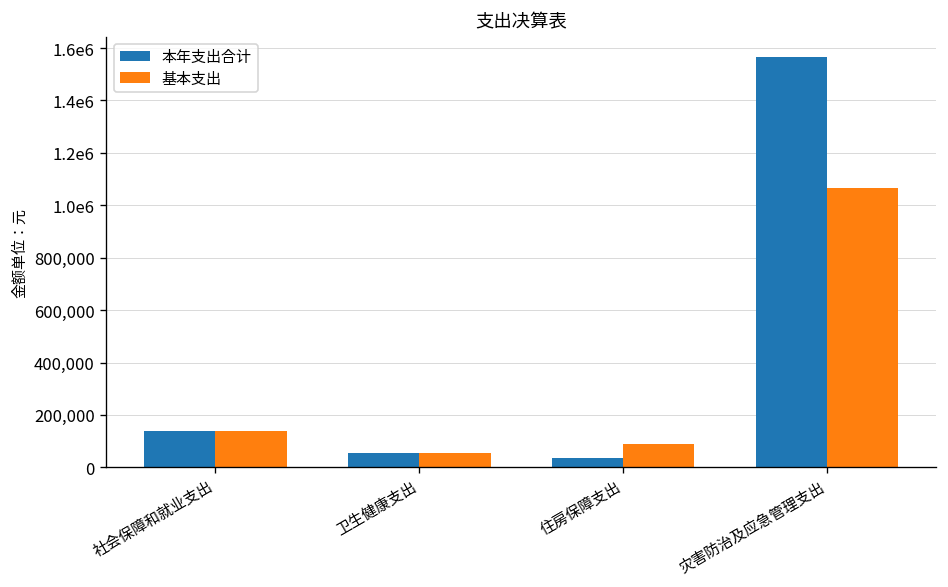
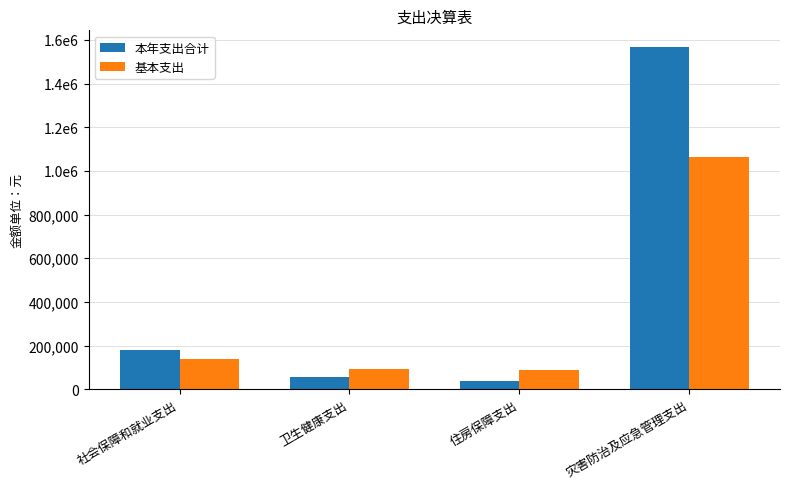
  {
    "本年支出合计": {
-     "社会保障和就业支出": "140,000",
+     "社会保障和就业支出": "180,000",
      "卫生健康支出": "50,000",
      "住房保障支出": "40,000",
      "灾害防治及应急管理支出": "1,570,000"
    },
    "基本支出": {
      "社会保障和就业支出": "140,000",
-     "卫生健康支出": "50,000",
+     "卫生健康支出": "90,000",
      "住房保障支出": "90,000",
      "灾害防治及应急管理支出": "1,070,000"
    }
  }
